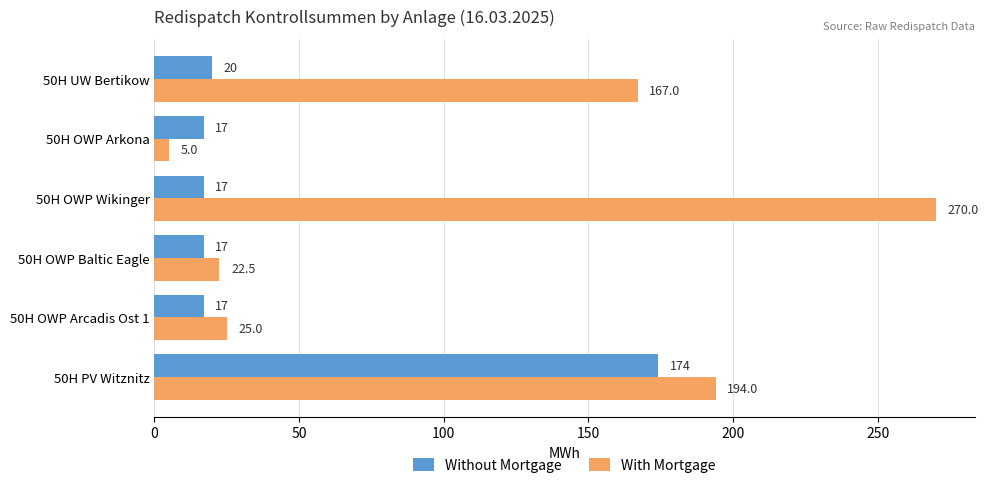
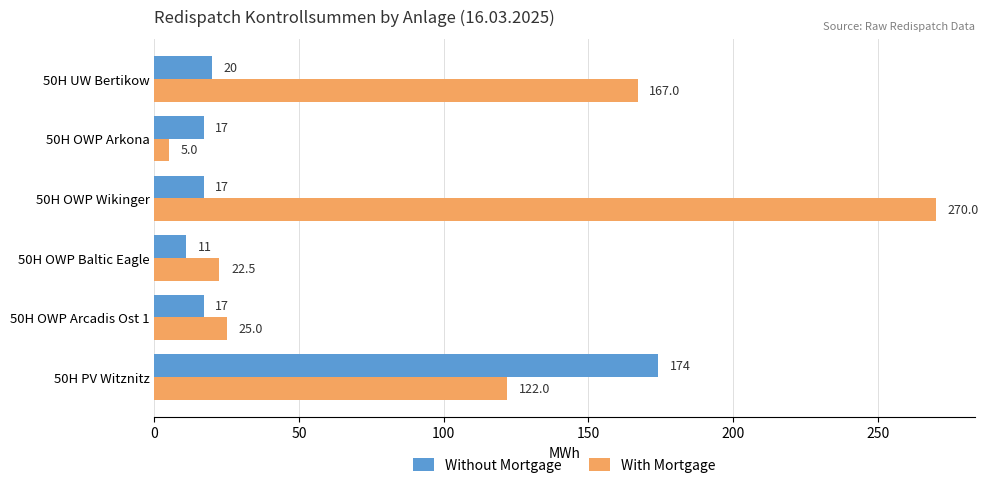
  {
    "Without Mortgage": {
      "50H UW Bertikow": 20,
      "50H OWP Arkona": 17,
      "50H OWP Wikinger": 17,
-     "50H OWP Baltic Eagle": 17,
+     "50H OWP Baltic Eagle": 11,
      "50H OWP Arcadis Ost 1": 17,
      "50H PV Witznitz": 174
    },
    "With Mortgage": {
      "50H UW Bertikow": 167.0,
      "50H OWP Arkona": 5.0,
      "50H OWP Wikinger": 270.0,
      "50H OWP Baltic Eagle": 22.5,
      "50H OWP Arcadis Ost 1": 25.0,
-     "50H PV Witznitz": 194.0
+     "50H PV Witznitz": 122.0
    }
  }
